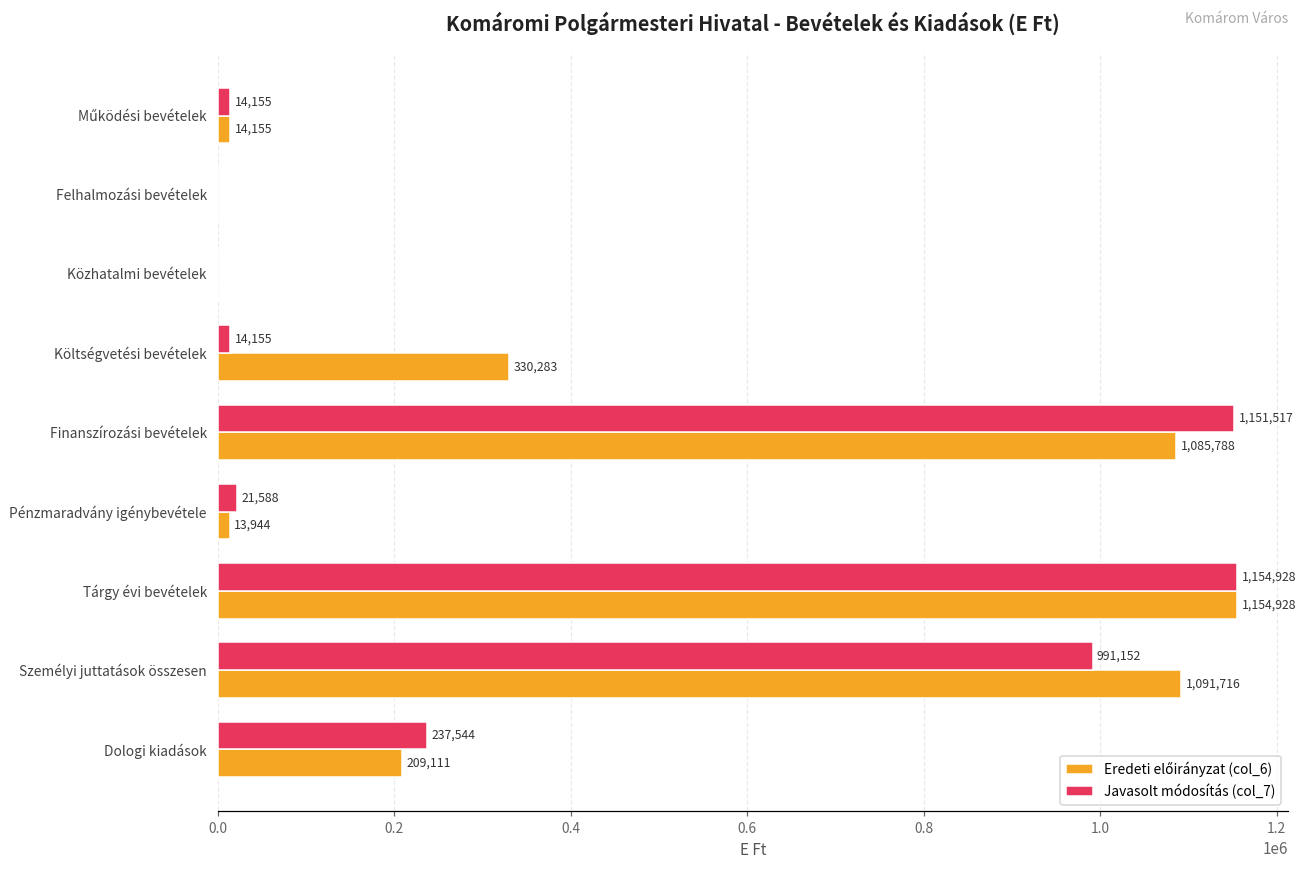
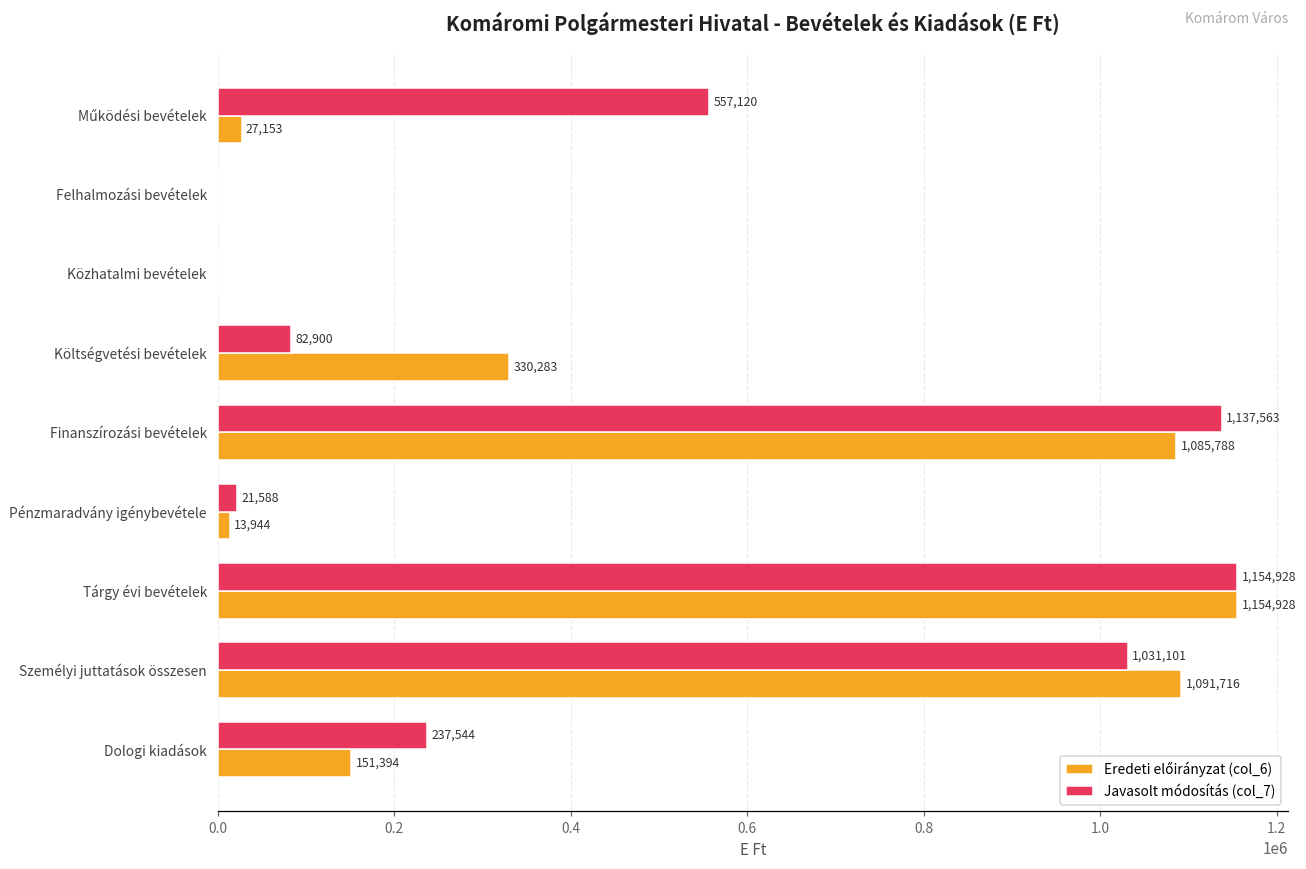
  {
    "Eredeti előirányzat (col_6)": {
-     "Működési bevételek": "14,155",
+     "Működési bevételek": "27,153",
      "Költségvetési bevételek": "330,283",
      "Finanszírozási bevételek": "1,085,788",
      "Pénzmaradvány igénybevétele": "13,944",
      "Tárgy évi bevételek": "1,154,928",
      "Személyi juttatások összesen": "1,091,716",
-     "Dologi kiadások": "209,111"
+     "Dologi kiadások": "151,394"
    },
    "Javasolt módosítás (col_7)": {
-     "Működési bevételek": "14,155",
-     "Költségvetési bevételek": "14,155",
-     "Finanszírozási bevételek": "1,151,517",
+     "Működési bevételek": "557,120",
+     "Költségvetési bevételek": "82,900",
+     "Finanszírozási bevételek": "1,137,563",
      "Pénzmaradvány igénybevétele": "21,588",
      "Tárgy évi bevételek": "1,154,928",
-     "Személyi juttatások összesen": "991,152",
+     "Személyi juttatások összesen": "1,031,101",
      "Dologi kiadások": "237,544"
    }
  }
